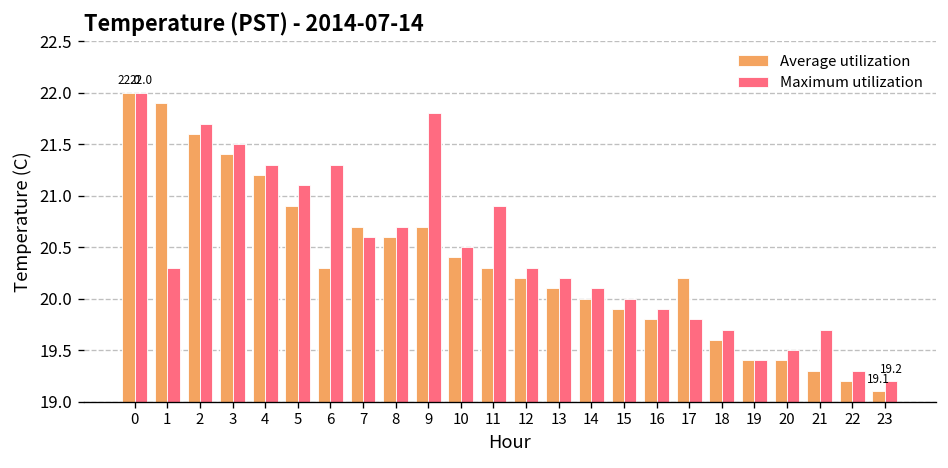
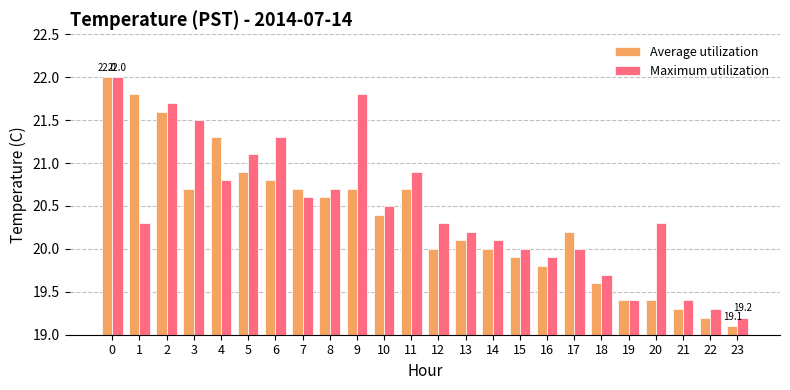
  {
    "Average utilization": {
-     "1": 21.9,
+     "1": 21.8,
      "2": 21.6,
-     "3": 21.4,
-     "4": 21.2,
+     "3": 20.7,
+     "4": 21.3,
      "5": 20.9,
-     "6": 20.3,
+     "6": 20.8,
      "7": 20.7,
      "8": 20.6,
      "9": 20.7,
      "10": 20.4,
-     "11": 20.3,
-     "12": 20.2,
+     "11": 20.7,
+     "12": 20.0,
      "13": 20.1,
      "14": 20.0,
      "15": 19.9,
      "16": 19.8,
      "17": 20.2,
      "18": 19.6,
      "19": 19.4,
      "20": 19.4,
      "21": 19.3
    },
    "Maximum utilization": {
      "1": 20.3,
      "2": 21.7,
      "3": 21.5,
-     "4": 21.3,
+     "4": 20.8,
      "5": 21.1,
      "6": 21.3,
      "7": 20.6,
      "8": 20.7,
      "9": 21.8,
      "10": 20.5,
      "11": 20.9,
      "12": 20.3,
      "13": 20.2,
      "14": 20.1,
      "15": 20.0,
      "16": 19.9,
-     "17": 19.8,
+     "17": 20.0,
      "18": 19.7,
      "19": 19.4,
-     "20": 19.5,
-     "21": 19.7,
+     "20": 20.3,
+     "21": 19.4,
      "22": 19.3
    }
  }
